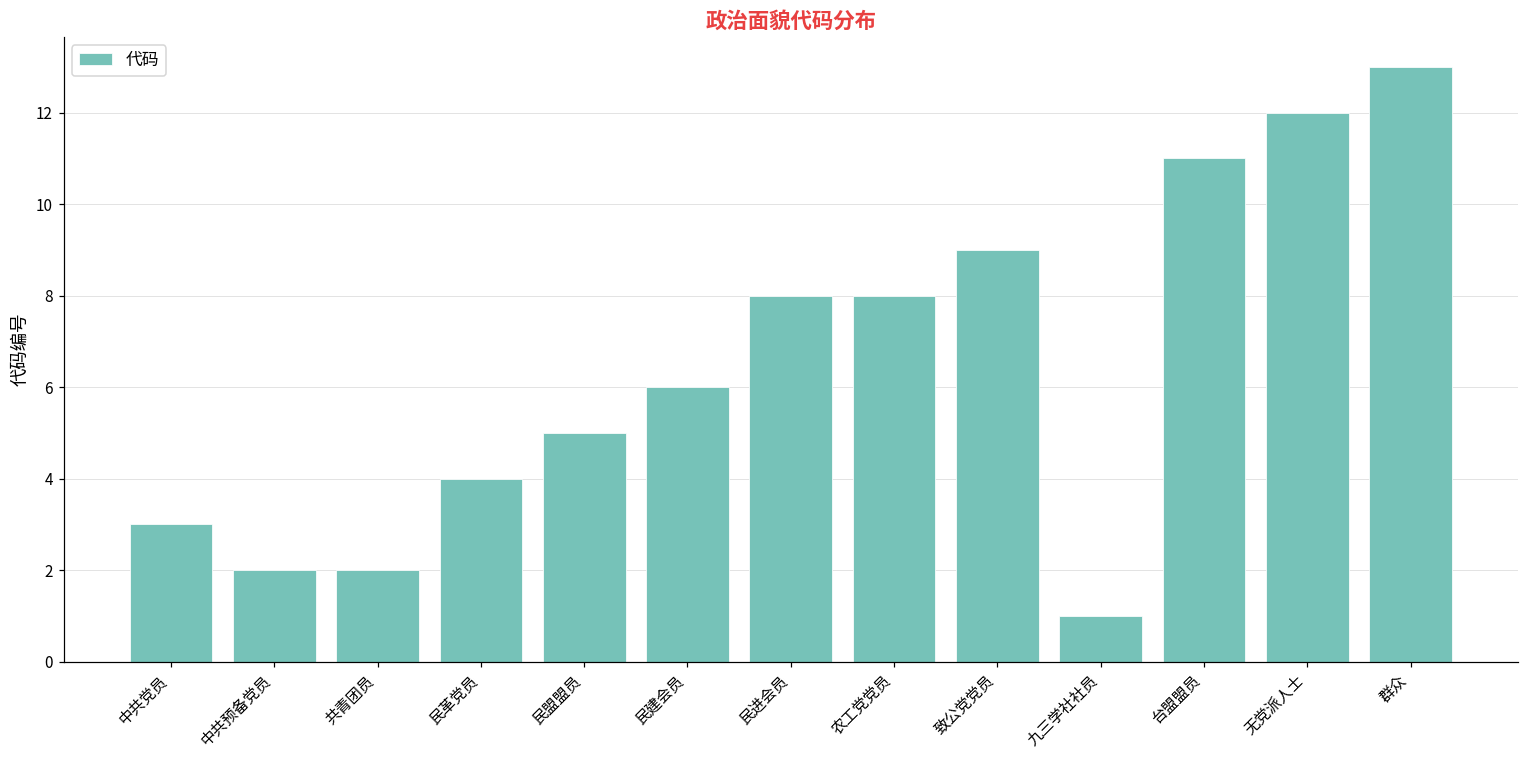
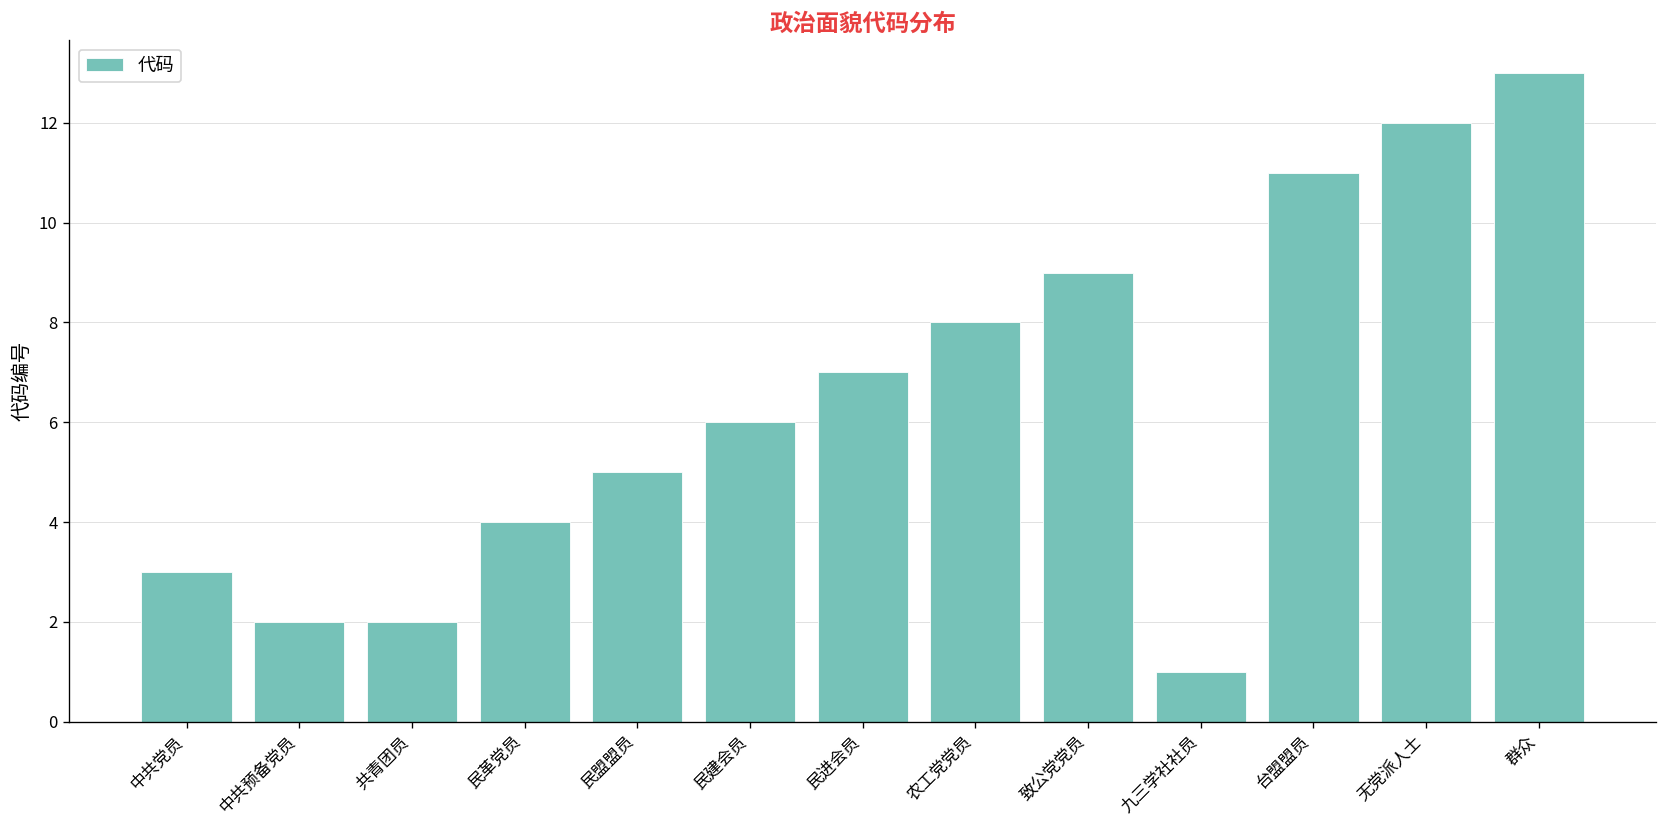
  {
    "中共党员": 3,
    "中共预备党员": 2,
    "共青团员": 2,
    "民革党员": 4,
    "民盟盟员": 5,
    "民建会员": 6,
-   "民进会员": 8,
+   "民进会员": 7,
    "农工党党员": 8,
    "致公党党员": 9,
    "九三学社社员": 1,
    "台盟盟员": 11,
    "无党派人士": 12,
    "群众": 13
  }
